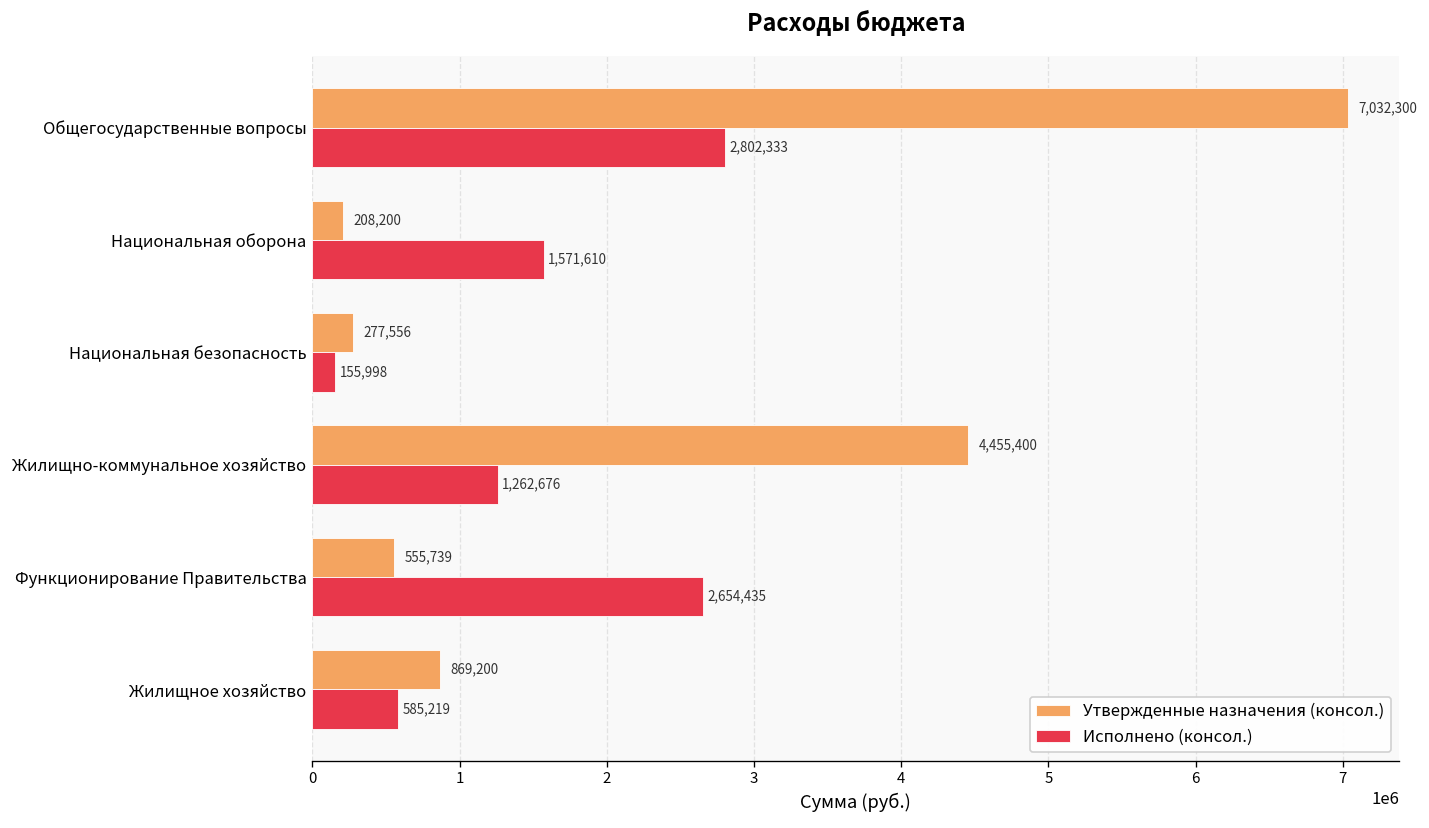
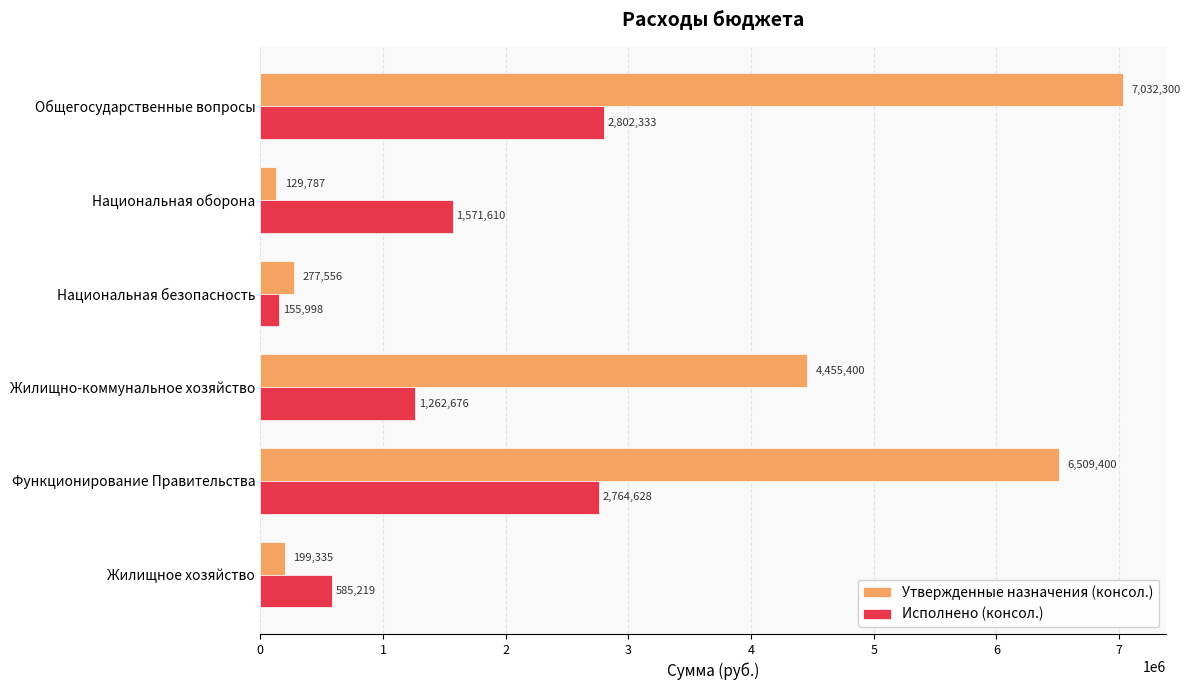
  {
    "Утвержденные назначения (консол.)": {
      "Общегосударственные вопросы": "7,032,300",
-     "Национальная оборона": "208,200",
+     "Национальная оборона": "129,787",
      "Национальная безопасность": "277,556",
      "Жилищно-коммунальное хозяйство": "4,455,400",
-     "Функционирование Правительства": "555,739",
-     "Жилищное хозяйство": "869,200"
+     "Функционирование Правительства": "6,509,400",
+     "Жилищное хозяйство": "199,335"
    },
    "Исполнено (консол.)": {
      "Общегосударственные вопросы": "2,802,333",
      "Национальная оборона": "1,571,610",
      "Национальная безопасность": "155,998",
      "Жилищно-коммунальное хозяйство": "1,262,676",
-     "Функционирование Правительства": "2,654,435",
+     "Функционирование Правительства": "2,764,628",
      "Жилищное хозяйство": "585,219"
    }
  }
